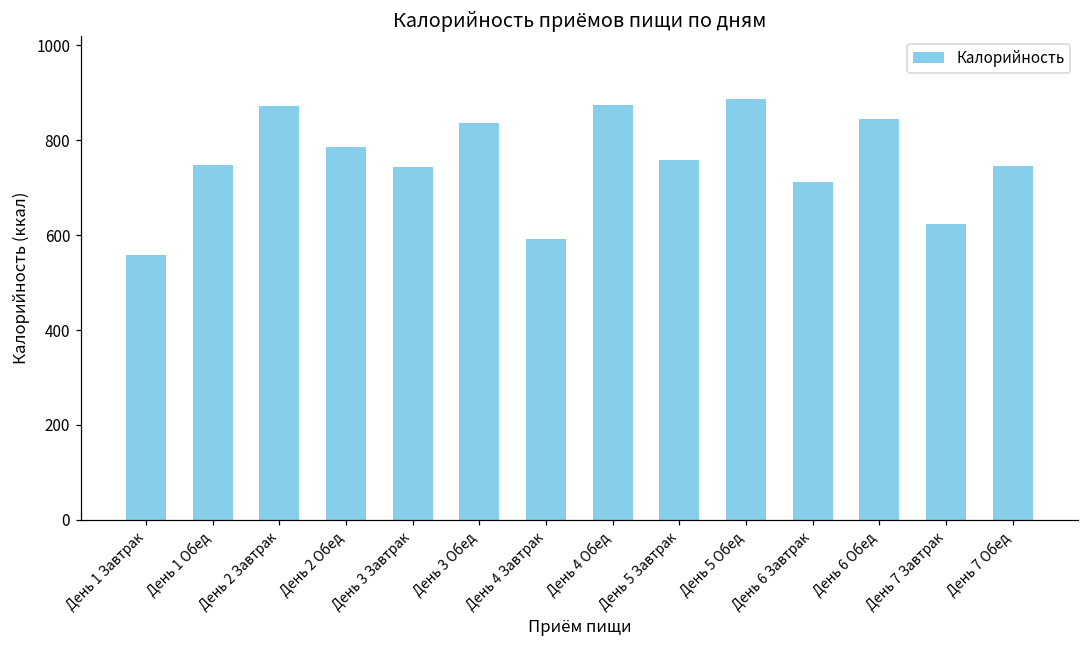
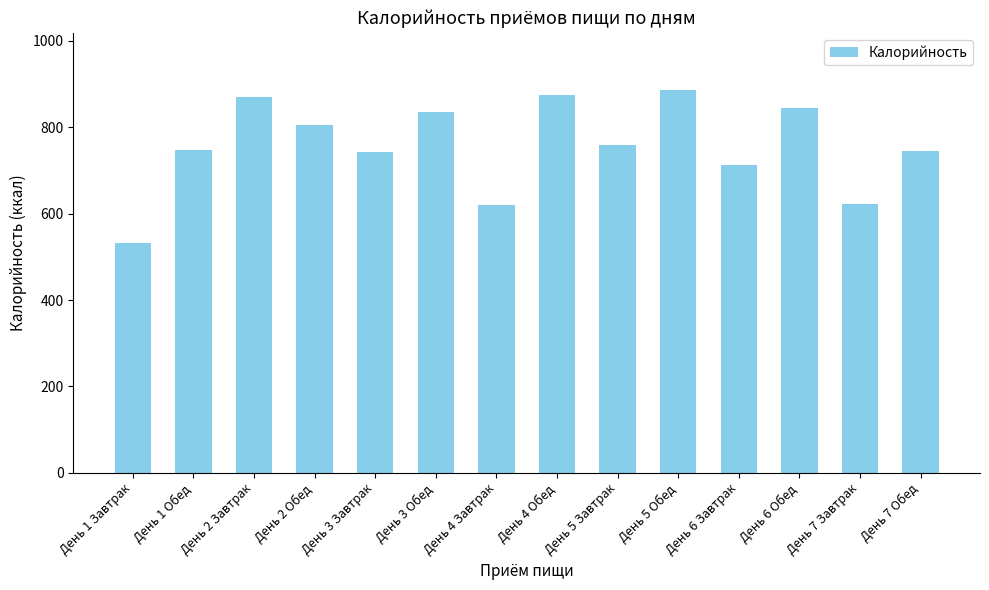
  {
-   "День 1 Завтрак": 560,
+   "День 1 Завтрак": 530,
    "День 1 Обед": 750,
    "День 2 Завтрак": 870,
-   "День 2 Обед": 790,
+   "День 2 Обед": 810,
    "День 3 Завтрак": 740,
    "День 3 Обед": 840,
-   "День 4 Завтрак": 590,
+   "День 4 Завтрак": 620,
    "День 4 Обед": 870,
    "День 5 Завтрак": 760,
    "День 5 Обед": 890,
    "День 6 Завтрак": 710,
    "День 6 Обед": 850,
    "День 7 Завтрак": 620,
    "День 7 Обед": 750
  }
